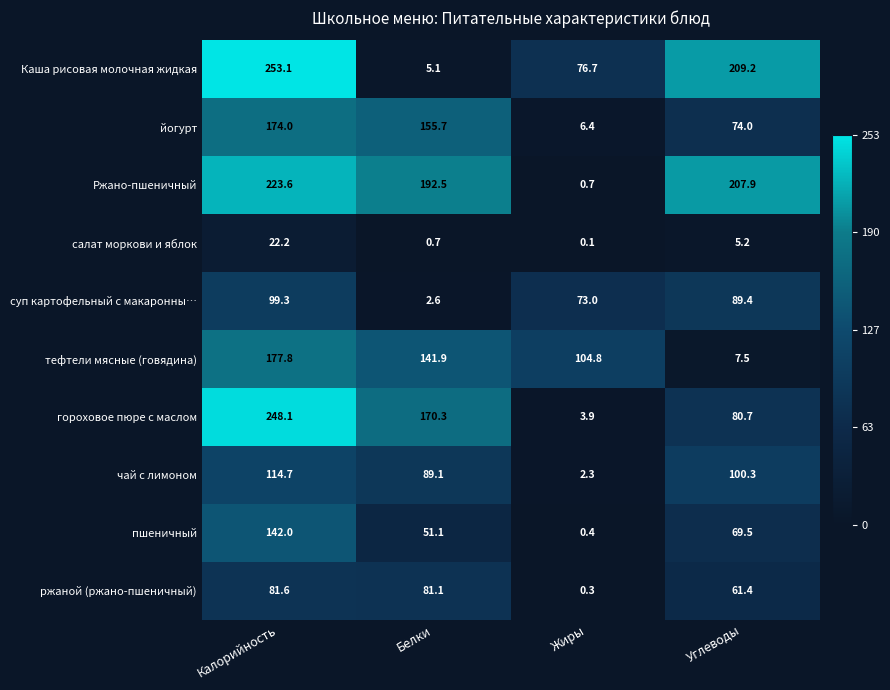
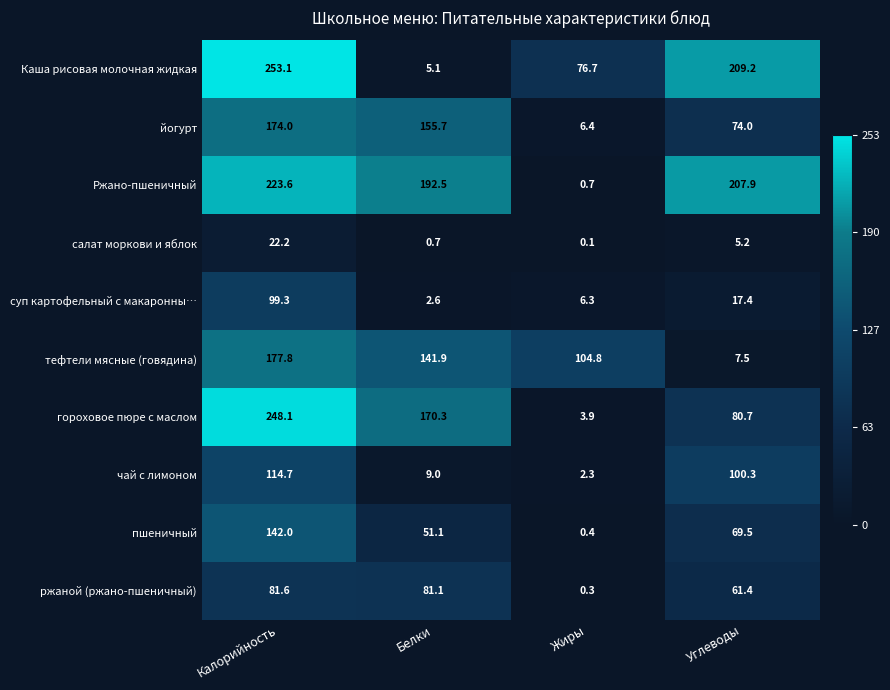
  {
    "Каша рисовая молочная жидкая": {
      "Калорийность": 253.1,
      "Белки": 5.1,
      "Жиры": 76.7,
      "Углеводы": 209.2
    },
    "йогурт": {
      "Калорийность": 174.0,
      "Белки": 155.7,
      "Жиры": 6.4,
      "Углеводы": 74.0
    },
    "Ржано-пшеничный": {
      "Калорийность": 223.6,
      "Белки": 192.5,
      "Жиры": 0.7,
      "Углеводы": 207.9
    },
    "салат моркови и яблок": {
      "Калорийность": 22.2,
      "Белки": 0.7,
      "Жиры": 0.1,
      "Углеводы": 5.2
    },
    "суп картофельный с макаронны…": {
      "Калорийность": 99.3,
      "Белки": 2.6,
-     "Жиры": 73.0,
-     "Углеводы": 89.4
+     "Жиры": 6.3,
+     "Углеводы": 17.4
    },
    "тефтели мясные (говядина)": {
      "Калорийность": 177.8,
      "Белки": 141.9,
      "Жиры": 104.8,
      "Углеводы": 7.5
    },
    "гороховое пюре с маслом": {
      "Калорийность": 248.1,
      "Белки": 170.3,
      "Жиры": 3.9,
      "Углеводы": 80.7
    },
    "чай с лимоном": {
      "Калорийность": 114.7,
-     "Белки": 89.1,
+     "Белки": 9.0,
      "Жиры": 2.3,
      "Углеводы": 100.3
    },
    "пшеничный": {
      "Калорийность": 142.0,
      "Белки": 51.1,
      "Жиры": 0.4,
      "Углеводы": 69.5
    },
    "ржаной (ржано-пшеничный)": {
      "Калорийность": 81.6,
      "Белки": 81.1,
      "Жиры": 0.3,
      "Углеводы": 61.4
    }
  }
